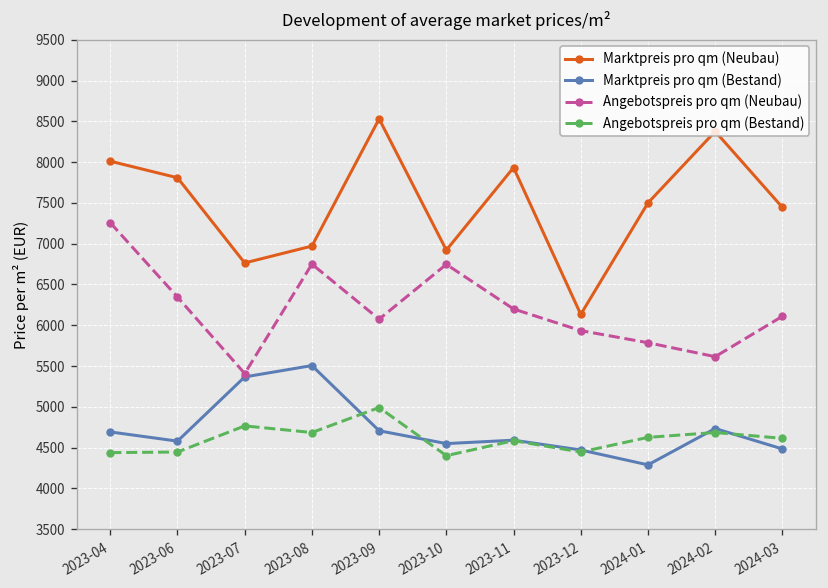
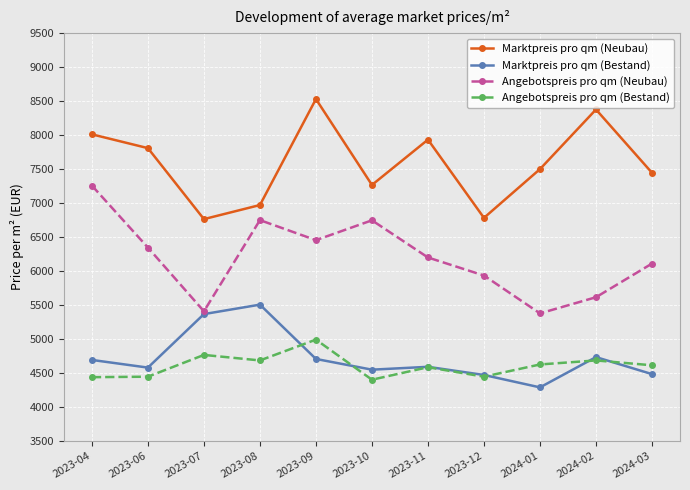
  {
    "Marktpreis pro qm (Neubau)": {
      "2023-04": 8000,
      "2023-06": 7800,
      "2023-07": 6800,
      "2023-08": 7000,
      "2023-09": 8500,
-     "2023-10": 6900,
+     "2023-10": 7300,
      "2023-11": 7900,
-     "2023-12": 6100,
+     "2023-12": 6800,
      "2024-01": 7500,
      "2024-02": 8400,
      "2024-03": 7400
    },
    "Marktpreis pro qm (Bestand)": {
      "2023-04": 4700,
      "2023-06": 4600,
      "2023-07": 5400,
      "2023-08": 5500,
      "2023-09": 4700,
      "2023-10": 4500,
      "2024-01": 4300,
      "2024-02": 4700,
      "2024-03": 4500
    },
    "Angebotspreis pro qm (Neubau)": {
      "2023-04": 7300,
      "2023-06": 6300,
      "2023-07": 5400,
      "2023-08": 6700,
-     "2023-09": 6100,
+     "2023-09": 6500,
      "2023-10": 6700,
      "2023-11": 6200,
      "2023-12": 5900,
-     "2024-01": 5800,
+     "2024-01": 5400,
      "2024-02": 5600,
      "2024-03": 6100
    },
    "Angebotspreis pro qm (Bestand)": {
      "2023-04": 4400,
      "2023-06": 4400,
      "2023-07": 4800,
      "2023-08": 4700,
      "2023-09": 5000,
      "2023-10": 4400,
      "2024-01": 4600,
      "2024-02": 4700,
      "2024-03": 4600
    }
  }
